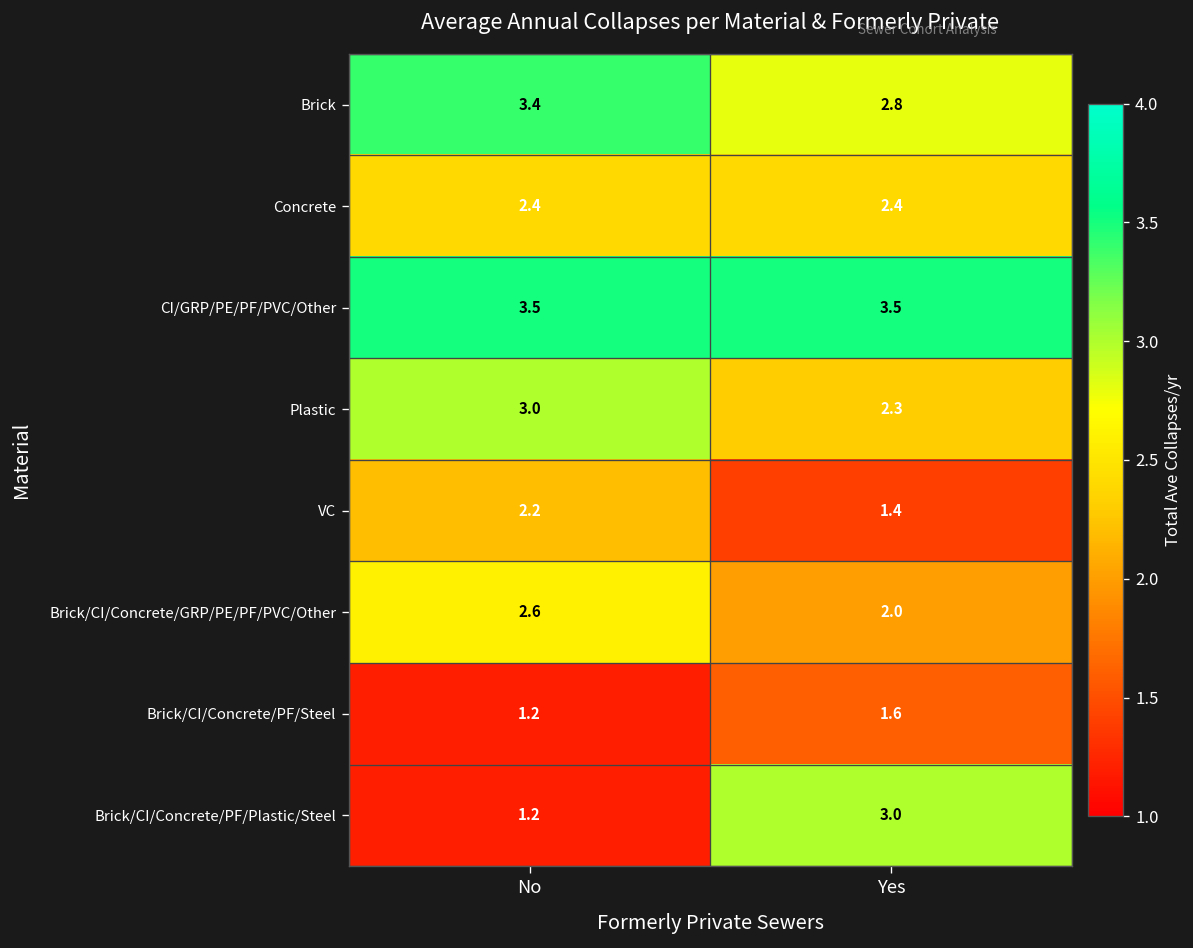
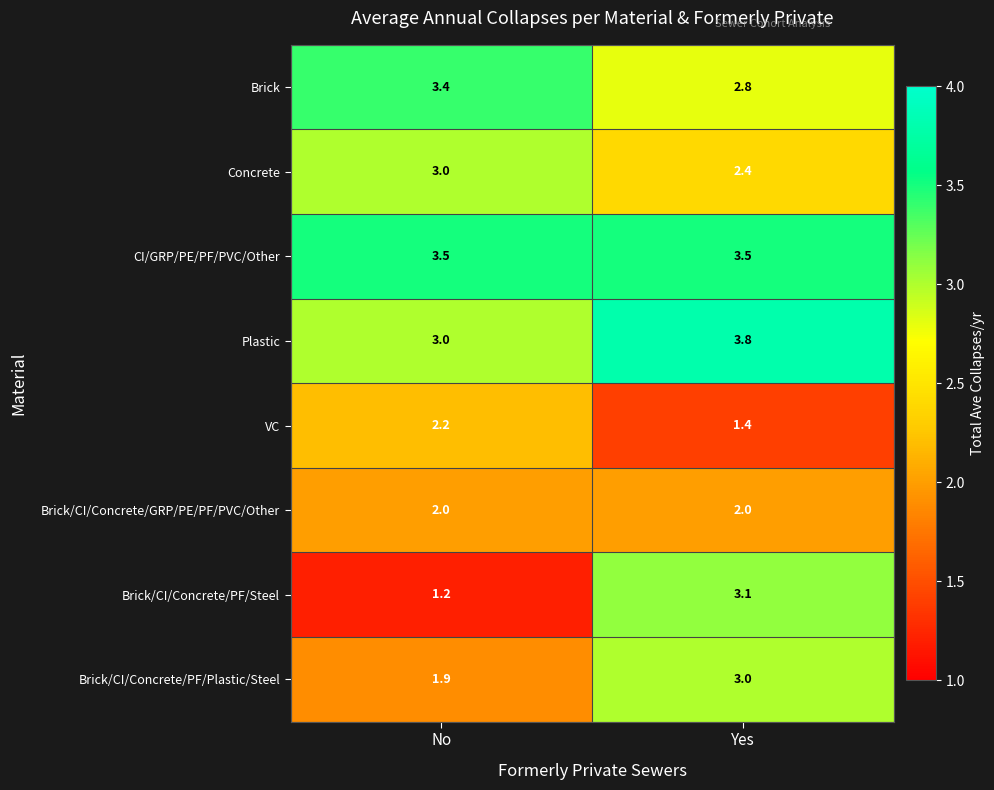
  {
    "Brick": {
      "No": 3.4,
      "Yes": 2.8
    },
    "Concrete": {
-     "No": 2.4,
+     "No": 3.0,
      "Yes": 2.4
    },
    "CI/GRP/PE/PF/PVC/Other": {
      "No": 3.5,
      "Yes": 3.5
    },
    "Plastic": {
      "No": 3.0,
-     "Yes": 2.3
+     "Yes": 3.8
    },
    "VC": {
      "No": 2.2,
      "Yes": 1.4
    },
    "Brick/CI/Concrete/GRP/PE/PF/PVC/Other": {
-     "No": 2.6,
+     "No": 2.0,
      "Yes": 2.0
    },
    "Brick/CI/Concrete/PF/Steel": {
      "No": 1.2,
-     "Yes": 1.6
+     "Yes": 3.1
    },
    "Brick/CI/Concrete/PF/Plastic/Steel": {
-     "No": 1.2,
+     "No": 1.9,
      "Yes": 3.0
    }
  }
